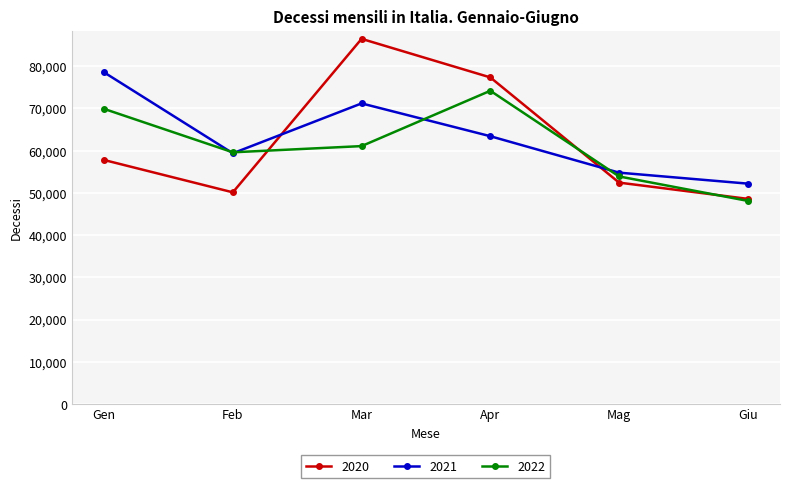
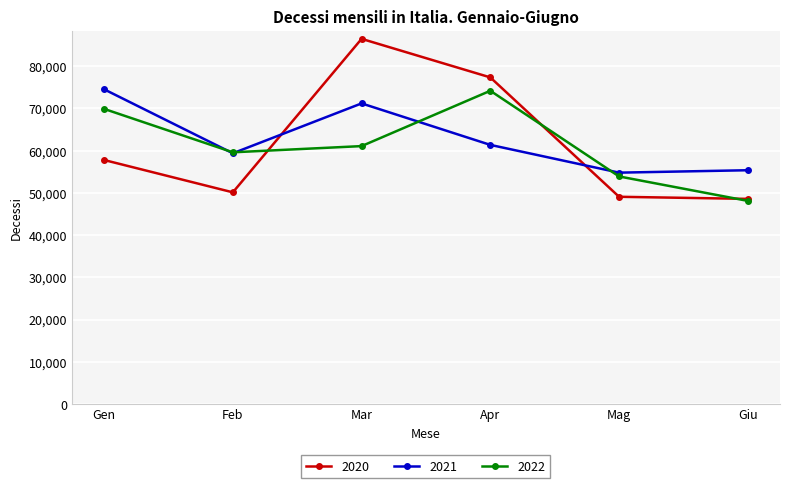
  {
    "2020": {
      "Gen": "58,000",
      "Feb": "50,000",
      "Mar": "87,000",
      "Apr": "77,000",
-     "Mag": "52,000"
+     "Mag": "49,000"
    },
    "2021": {
-     "Gen": "79,000",
+     "Gen": "75,000",
      "Mar": "71,000",
-     "Apr": "63,000",
+     "Apr": "61,000",
      "Mag": "55,000",
-     "Giu": "52,000"
+     "Giu": "55,000"
    },
    "2022": {
      "Gen": "70,000",
      "Mar": "61,000",
      "Apr": "74,000",
      "Mag": "54,000"
    }
  }
